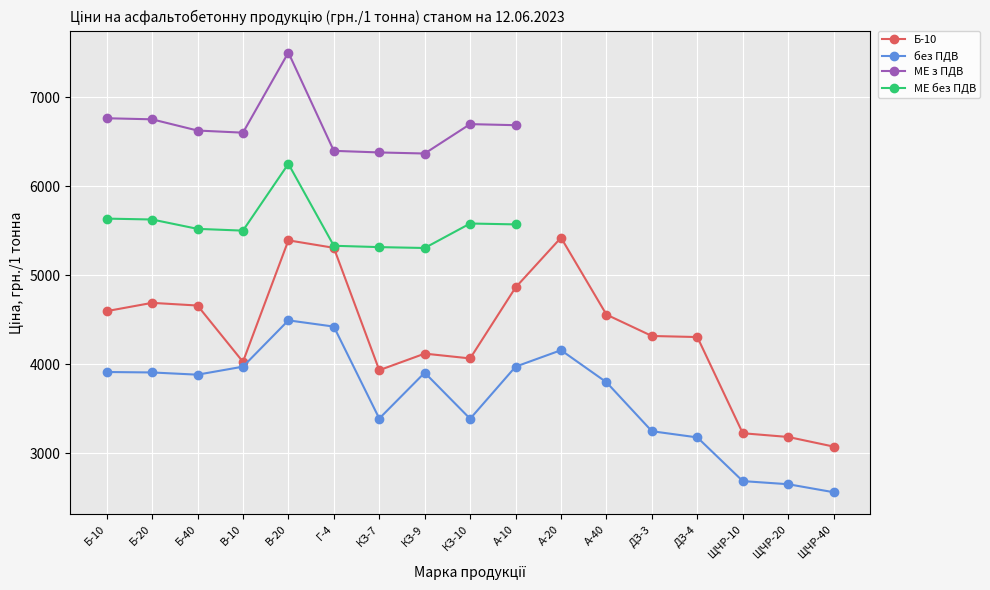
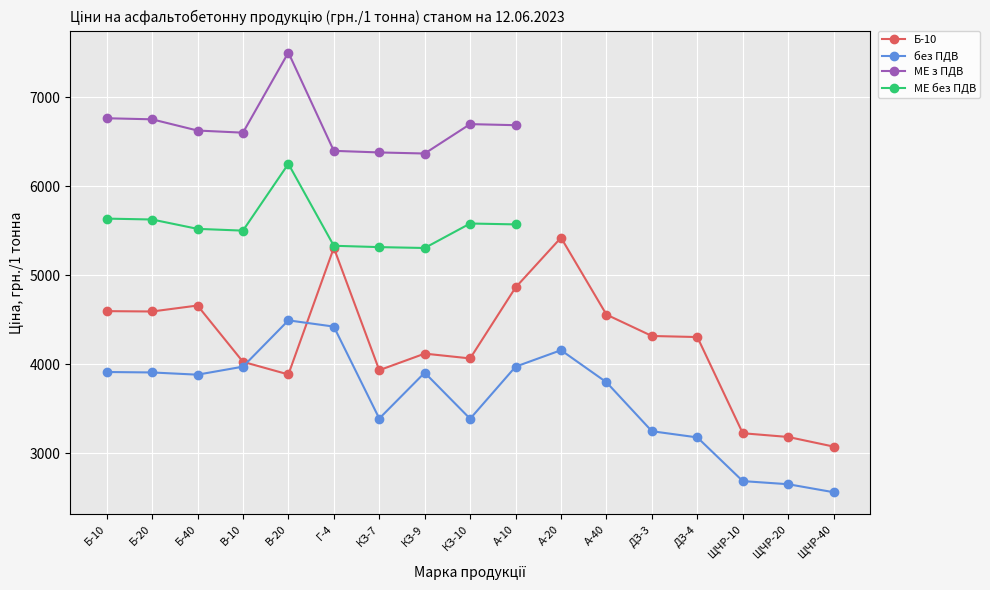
  {
    "Б-10": {
      "Б-10": 4600,
-     "Б-20": 4700,
+     "Б-20": 4600,
      "Б-40": 4700,
      "В-10": 4000,
-     "В-20": 5400,
+     "В-20": 3900,
      "КЗ-7": 3900,
      "КЗ-9": 4100,
      "КЗ-10": 4100,
      "А-10": 4900,
      "А-20": 5400,
      "А-40": 4600,
      "ДЗ-3": 4300,
      "ДЗ-4": 4300,
      "ЩЧР-10": 3200,
      "ЩЧР-20": 3200,
      "ЩЧР-40": 3100
    },
    "без ПДВ": {
      "Б-10": 3900,
      "Б-20": 3900,
      "Б-40": 3900,
      "В-10": 4000,
      "В-20": 4500,
      "Г-4": 4400,
      "КЗ-7": 3400,
      "КЗ-9": 3900,
      "КЗ-10": 3400,
      "А-10": 4000,
      "А-20": 4200,
      "А-40": 3800,
      "ДЗ-3": 3200,
      "ДЗ-4": 3200,
      "ЩЧР-10": 2700,
      "ЩЧР-20": 2700,
      "ЩЧР-40": 2600
    },
    "ME з ПДВ": {
      "Б-10": 6800,
      "Б-20": 6800,
      "Б-40": 6600,
      "В-10": 6600,
      "В-20": 7500,
      "Г-4": 6400,
      "КЗ-7": 6400,
      "КЗ-9": 6400,
      "КЗ-10": 6700,
      "А-10": 6700
    },
    "ME без ПДВ": {
      "Б-10": 5600,
      "Б-20": 5600,
      "Б-40": 5500,
      "В-10": 5500,
      "В-20": 6300,
      "КЗ-7": 5300,
      "КЗ-9": 5300,
      "КЗ-10": 5600,
      "А-10": 5600
    }
  }
